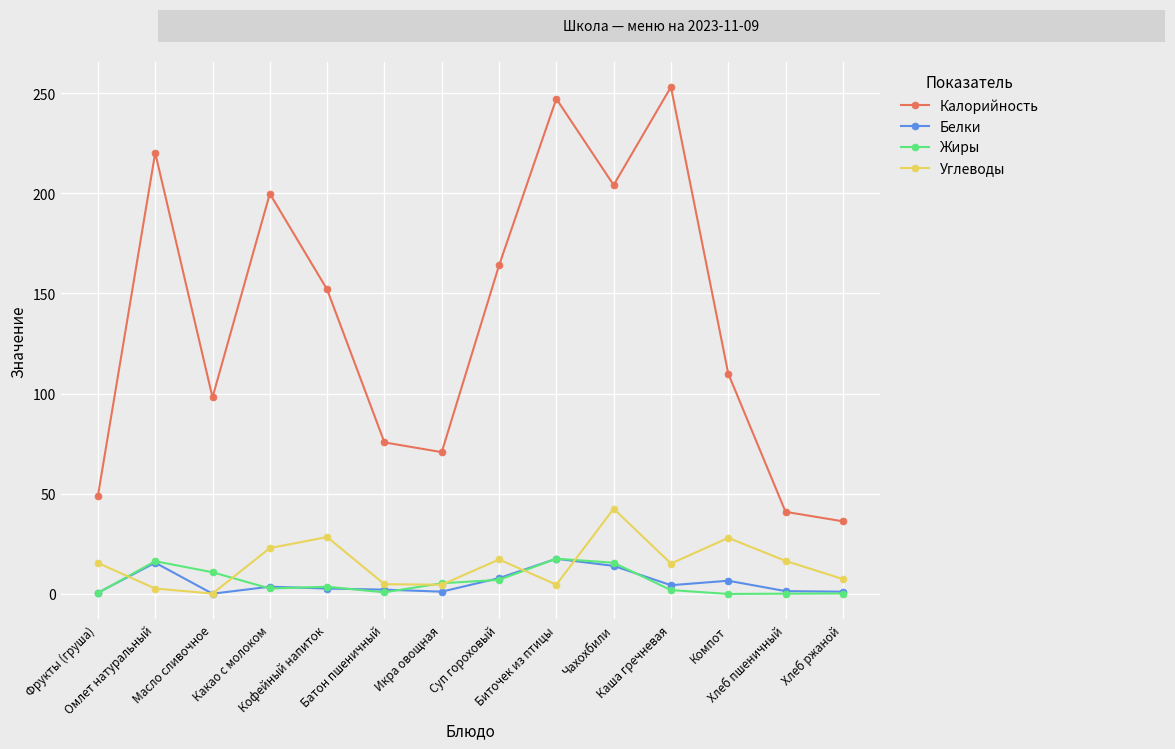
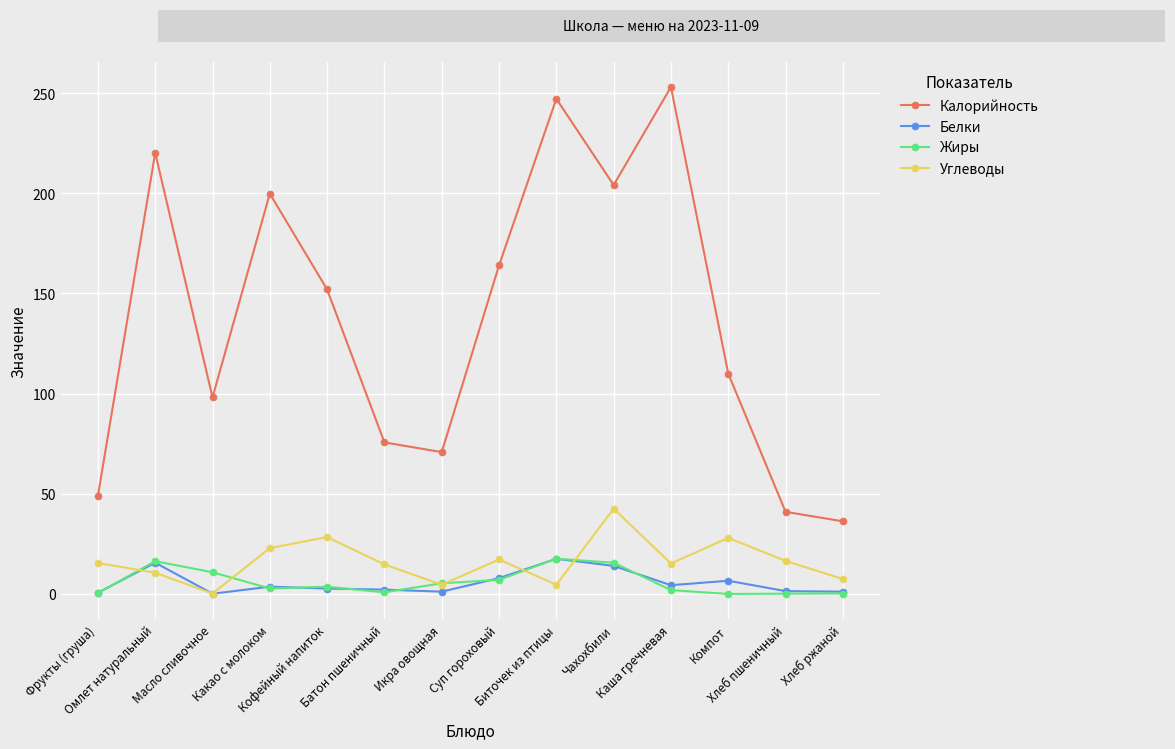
  {
    "Калорийность": {
      "Фрукты (груша)": 49,
      "Омлет натуральный": 220,
      "Масло сливочное": 98,
      "Какао с молоком": 200,
      "Кофейный напиток": 152,
      "Батон пшеничный": 76,
      "Икра овощная": 71,
      "Суп гороховый": 164,
      "Биточек из птицы": 247,
      "Чахохбили": 204,
      "Каша гречневая": 253,
      "Компот": 110,
      "Хлеб пшеничный": 41,
      "Хлеб ржаной": 36
    },
    "Белки": {
      "Батон пшеничный": 2,
      "Икра овощная": 1,
      "Чахохбили": 14,
      "Каша гречневая": 4,
      "Компот": 7,
      "Хлеб пшеничный": 1
    },
    "Жиры": {
      "Масло сливочное": 11,
      "Батон пшеничный": 1,
      "Чахохбили": 16,
      "Каша гречневая": 2,
      "Компот": 0,
      "Хлеб пшеничный": 0
    },
    "Углеводы": {
      "Фрукты (груша)": 15,
-     "Омлет натуральный": 3,
+     "Омлет натуральный": 11,
      "Какао с молоком": 23,
      "Кофейный напиток": 28,
-     "Батон пшеничный": 5,
+     "Батон пшеничный": 15,
      "Суп гороховый": 17,
      "Биточек из птицы": 5,
      "Чахохбили": 43,
      "Каша гречневая": 15,
      "Компот": 28,
      "Хлеб пшеничный": 17,
      "Хлеб ржаной": 7
    }
  }
